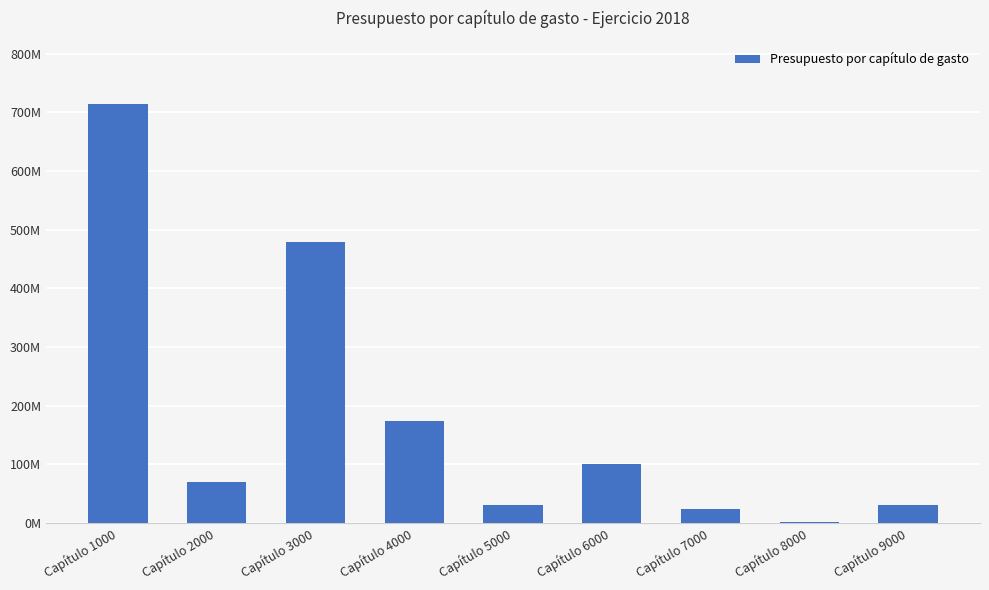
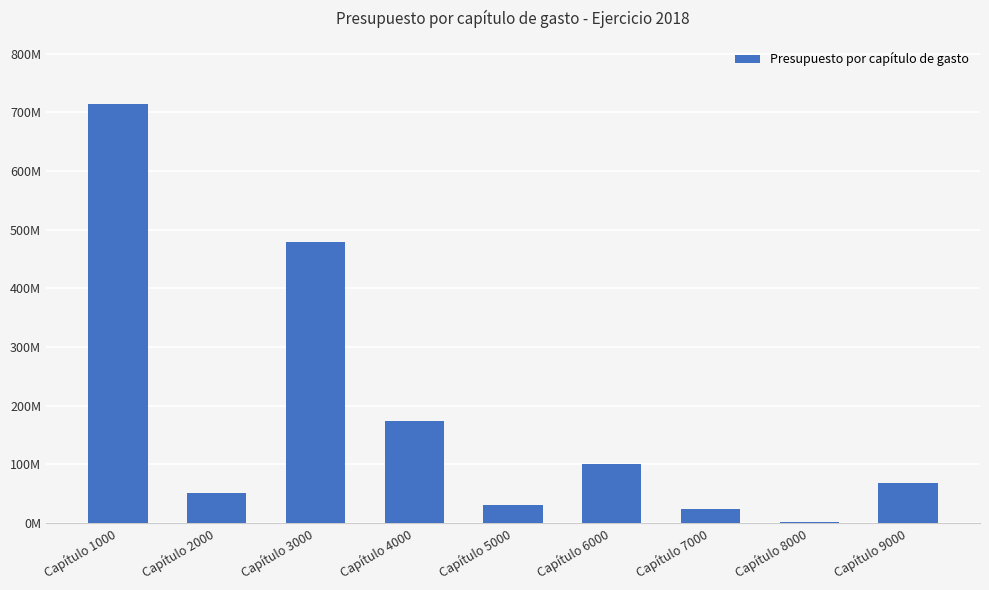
  {
    "Capítulo 1000": 710000000,
-   "Capítulo 2000": 70000000,
+   "Capítulo 2000": 50000000,
    "Capítulo 3000": 480000000,
    "Capítulo 4000": 170000000,
    "Capítulo 5000": 30000000,
    "Capítulo 6000": 100000000,
    "Capítulo 7000": 20000000,
-   "Capítulo 9000": 30000000
+   "Capítulo 9000": 70000000
  }
